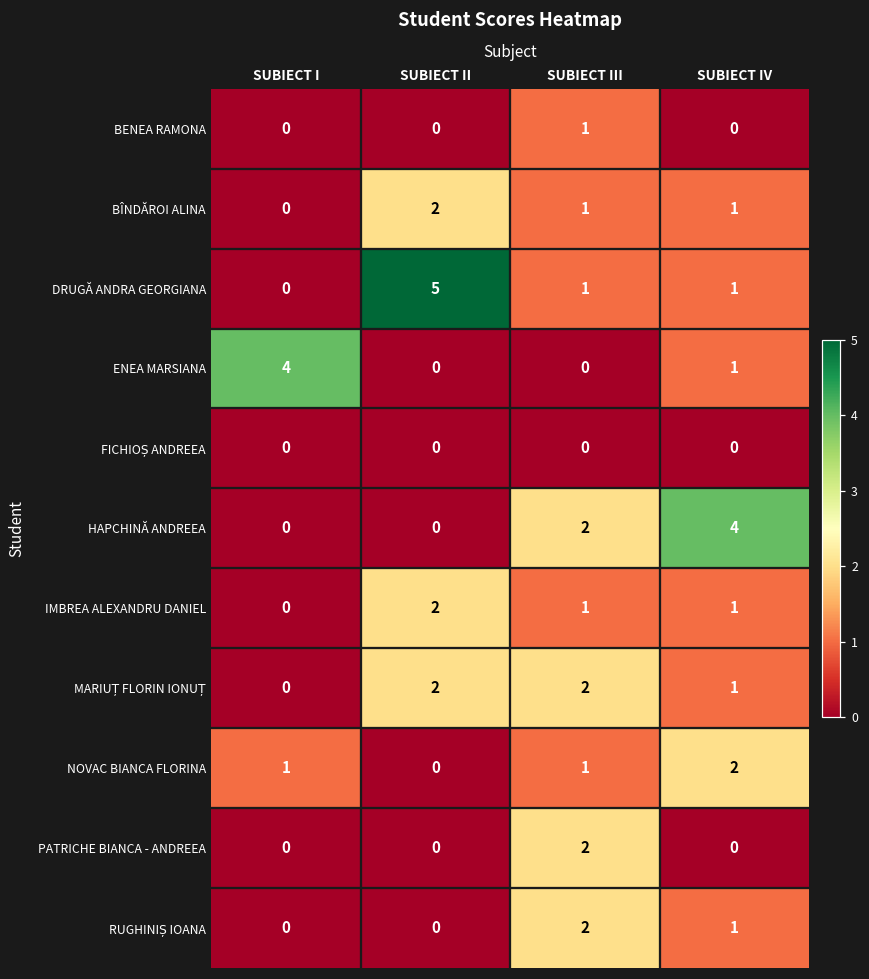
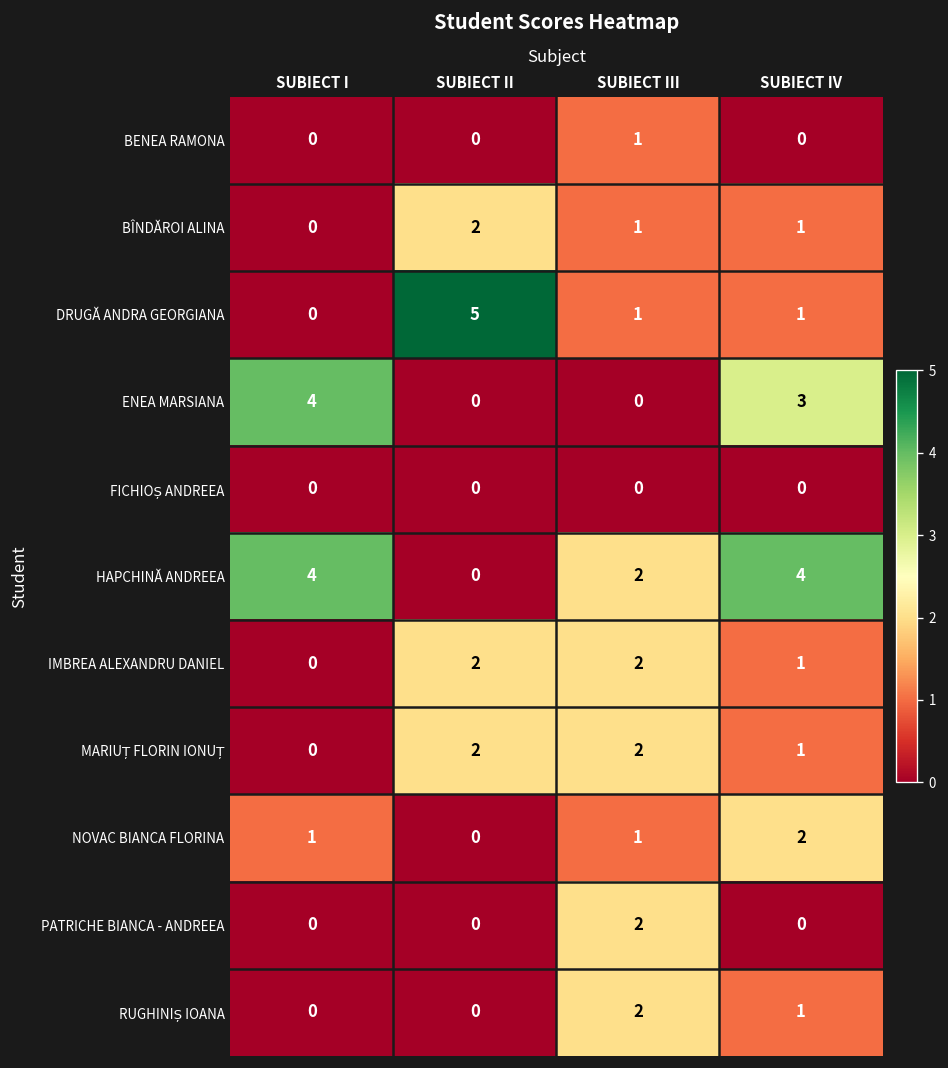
  {
    "BENEA RAMONA": {
      "SUBIECT I": 0,
      "SUBIECT II": 0,
      "SUBIECT III": 1,
      "SUBIECT IV": 0
    },
    "BÎNDĂROI ALINA": {
      "SUBIECT I": 0,
      "SUBIECT II": 2,
      "SUBIECT III": 1,
      "SUBIECT IV": 1
    },
    "DRUGĂ ANDRA GEORGIANA": {
      "SUBIECT I": 0,
      "SUBIECT II": 5,
      "SUBIECT III": 1,
      "SUBIECT IV": 1
    },
    "ENEA MARSIANA": {
      "SUBIECT I": 4,
      "SUBIECT II": 0,
      "SUBIECT III": 0,
-     "SUBIECT IV": 1
+     "SUBIECT IV": 3
    },
    "FICHIOȘ ANDREEA": {
      "SUBIECT I": 0,
      "SUBIECT II": 0,
      "SUBIECT III": 0,
      "SUBIECT IV": 0
    },
    "HAPCHINĂ ANDREEA": {
-     "SUBIECT I": 0,
+     "SUBIECT I": 4,
      "SUBIECT II": 0,
      "SUBIECT III": 2,
      "SUBIECT IV": 4
    },
    "IMBREA ALEXANDRU DANIEL": {
      "SUBIECT I": 0,
      "SUBIECT II": 2,
-     "SUBIECT III": 1,
+     "SUBIECT III": 2,
      "SUBIECT IV": 1
    },
    "MARIUȚ FLORIN IONUȚ": {
      "SUBIECT I": 0,
      "SUBIECT II": 2,
      "SUBIECT III": 2,
      "SUBIECT IV": 1
    },
    "NOVAC BIANCA FLORINA": {
      "SUBIECT I": 1,
      "SUBIECT II": 0,
      "SUBIECT III": 1,
      "SUBIECT IV": 2
    },
    "PATRICHE BIANCA - ANDREEA": {
      "SUBIECT I": 0,
      "SUBIECT II": 0,
      "SUBIECT III": 2,
      "SUBIECT IV": 0
    },
    "RUGHINIȘ IOANA": {
      "SUBIECT I": 0,
      "SUBIECT II": 0,
      "SUBIECT III": 2,
      "SUBIECT IV": 1
    }
  }
